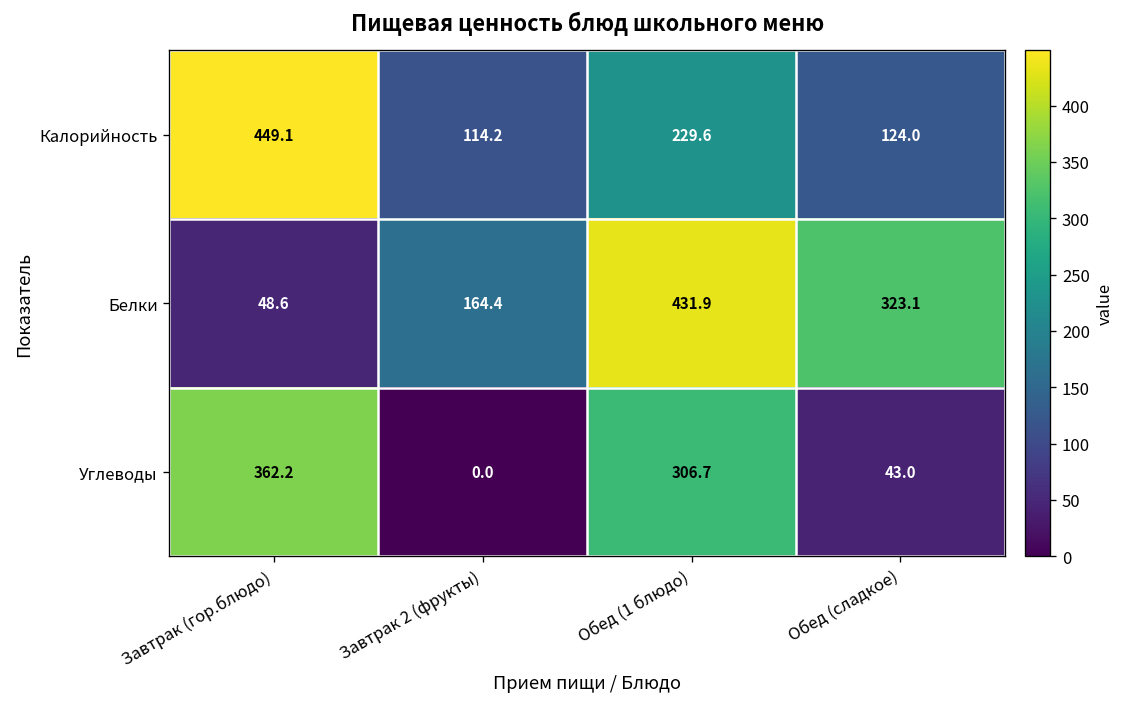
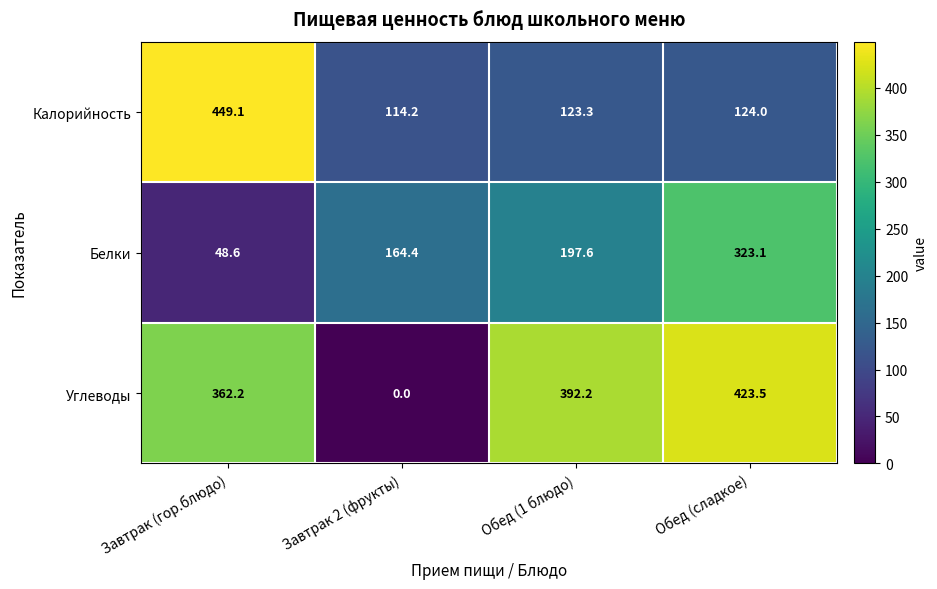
  {
    "Калорийность": {
      "Завтрак (гор.блюдо)": 449.1,
      "Завтрак 2 (фрукты)": 114.2,
-     "Обед (1 блюдо)": 229.6,
+     "Обед (1 блюдо)": 123.3,
      "Обед (сладкое)": 124.0
    },
    "Белки": {
      "Завтрак (гор.блюдо)": 48.6,
      "Завтрак 2 (фрукты)": 164.4,
-     "Обед (1 блюдо)": 431.9,
+     "Обед (1 блюдо)": 197.6,
      "Обед (сладкое)": 323.1
    },
    "Углеводы": {
      "Завтрак (гор.блюдо)": 362.2,
      "Завтрак 2 (фрукты)": 0.0,
-     "Обед (1 блюдо)": 306.7,
-     "Обед (сладкое)": 43.0
+     "Обед (1 блюдо)": 392.2,
+     "Обед (сладкое)": 423.5
    }
  }
